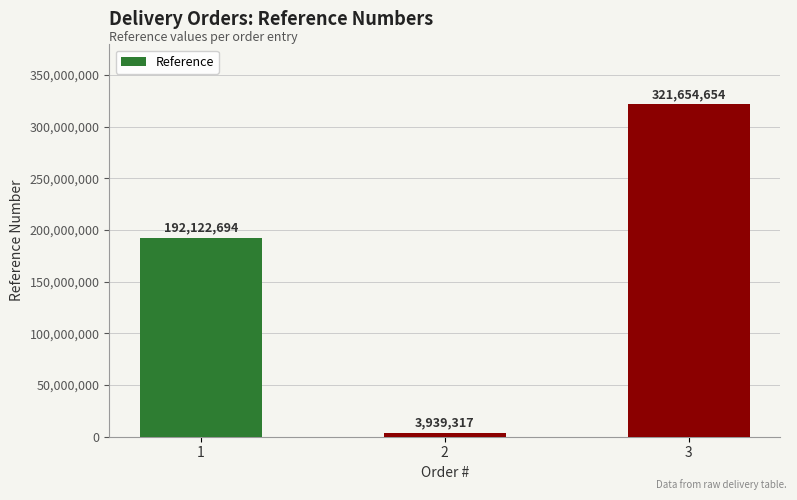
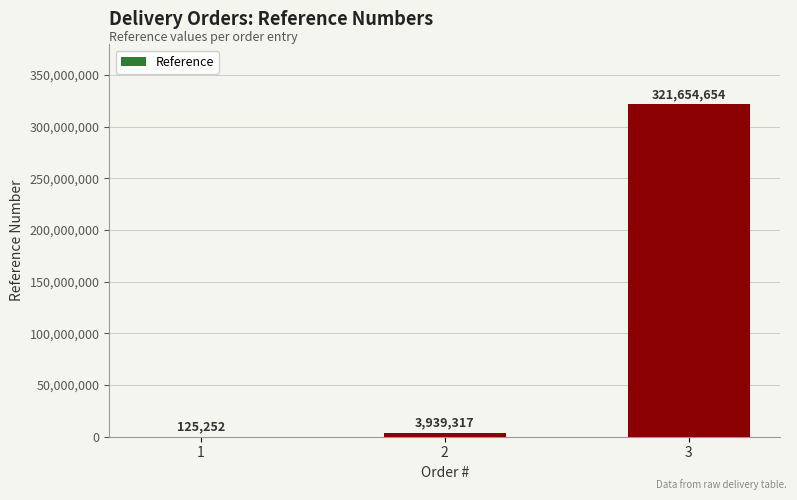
  {
-   "1": "192,122,694",
+   "1": "125,252",
    "2": "3,939,317",
    "3": "321,654,654"
  }
